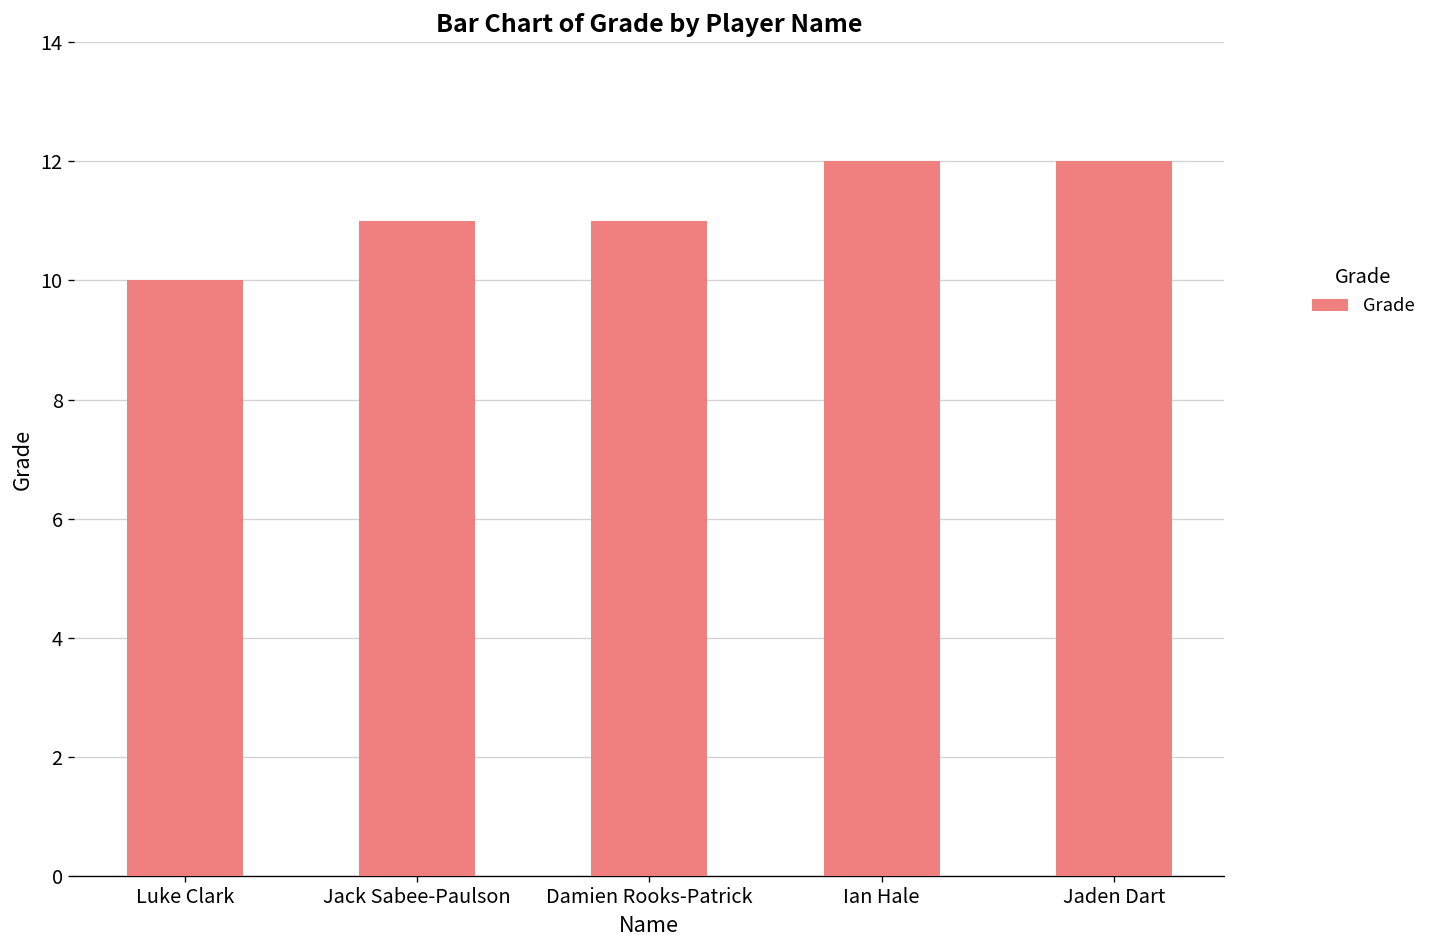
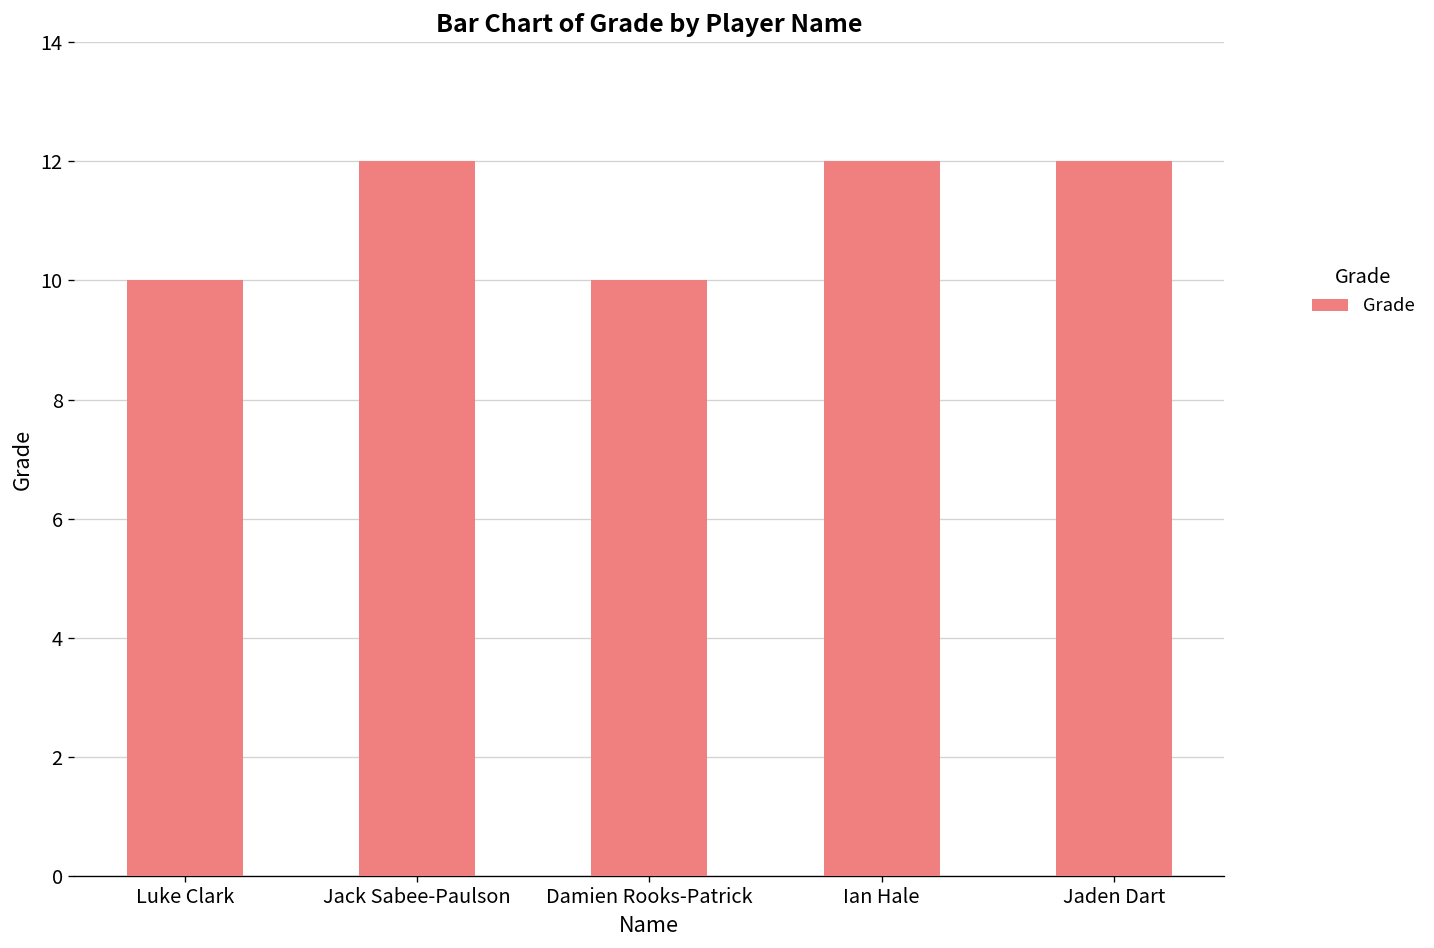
  {
    "Luke Clark": 10,
-   "Jack Sabee-Paulson": 11,
-   "Damien Rooks-Patrick": 11,
+   "Jack Sabee-Paulson": 12,
+   "Damien Rooks-Patrick": 10,
    "Ian Hale": 12,
    "Jaden Dart": 12
  }
